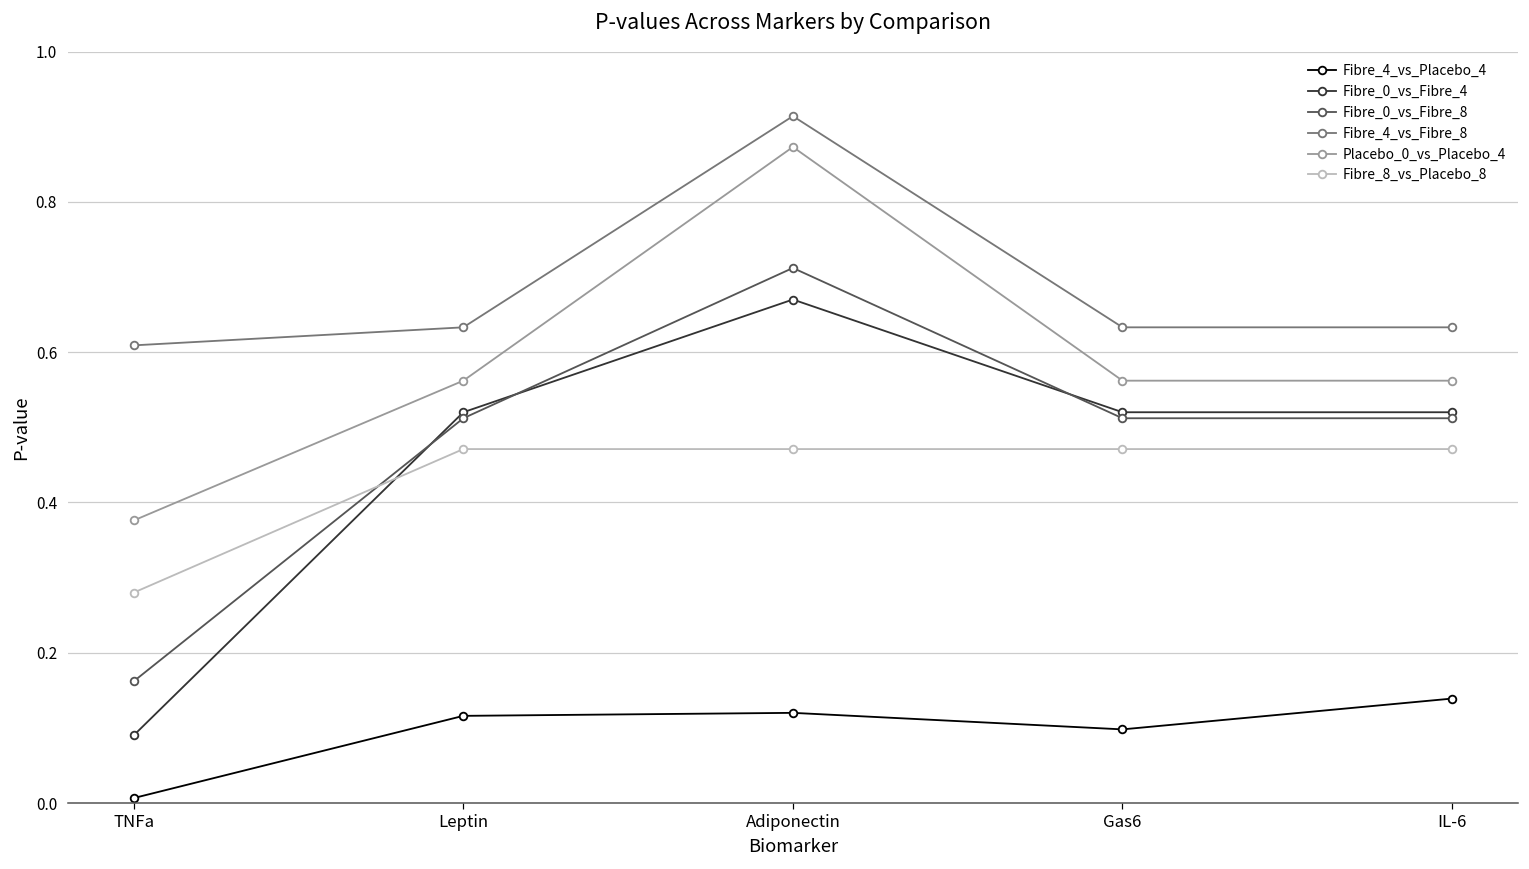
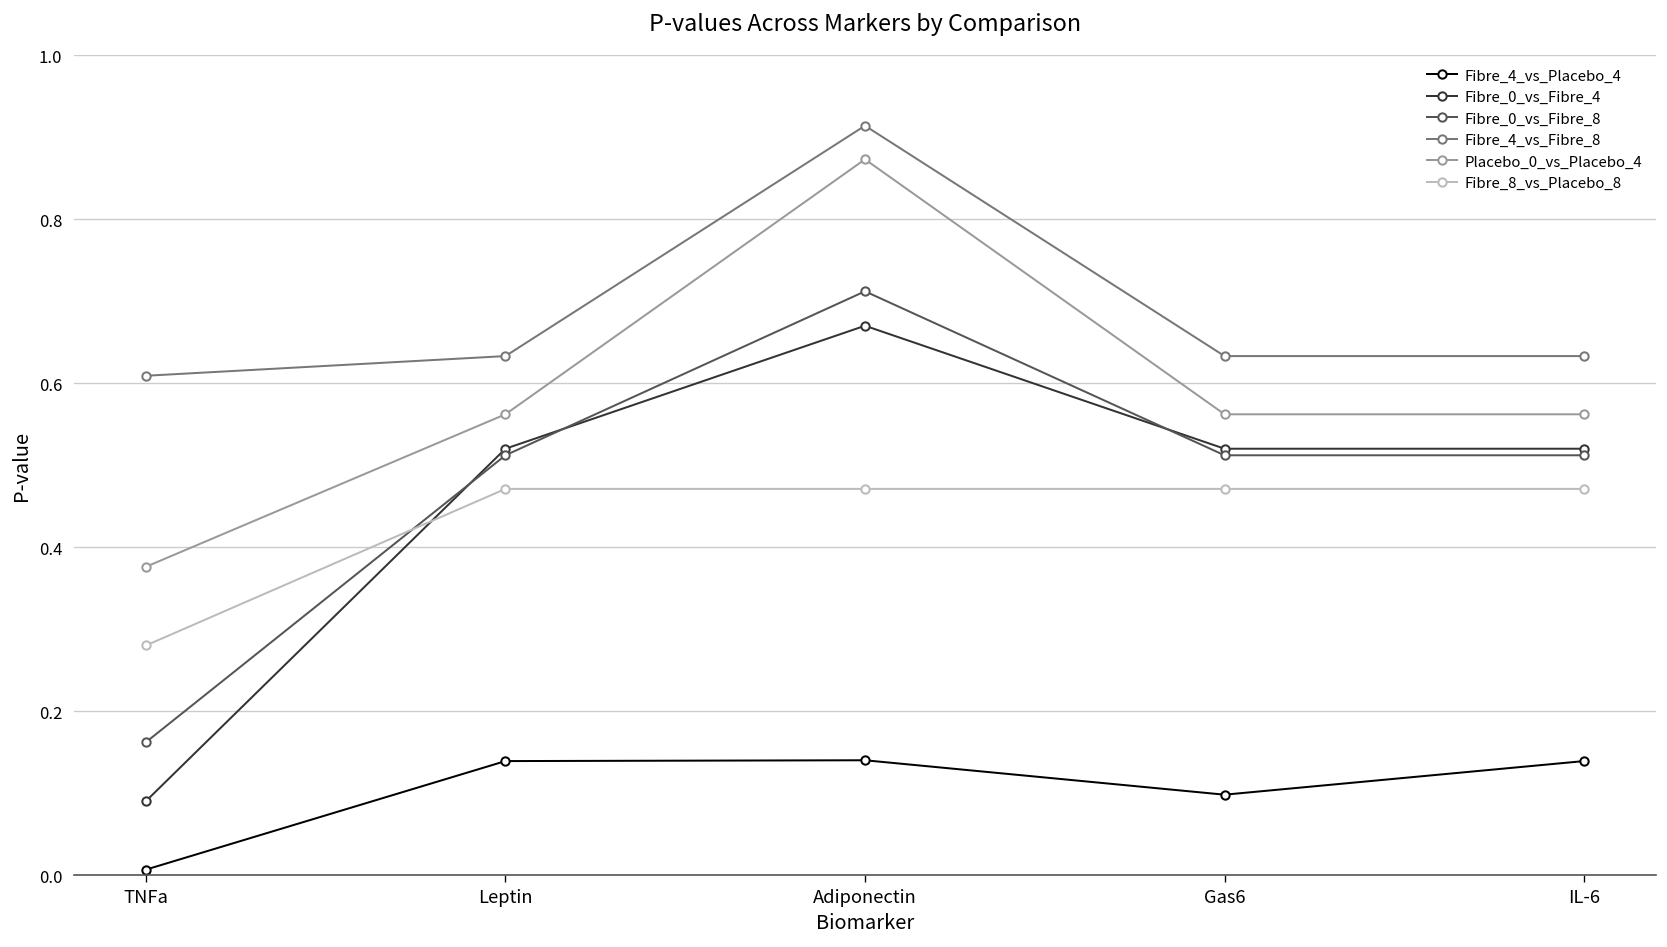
  {
    "Fibre_4_vs_Placebo_4": {
      "TNFa": 0.01,
-     "Leptin": 0.12,
-     "Adiponectin": 0.12,
+     "Leptin": 0.14,
+     "Adiponectin": 0.14,
      "Gas6": 0.10,
      "IL-6": 0.14
    }
  }
